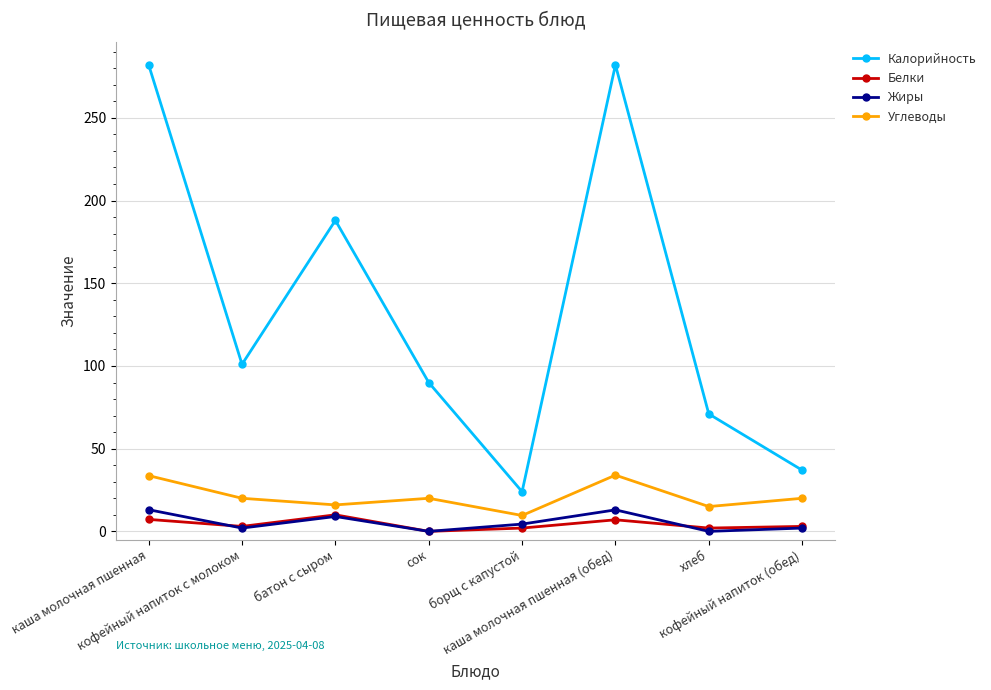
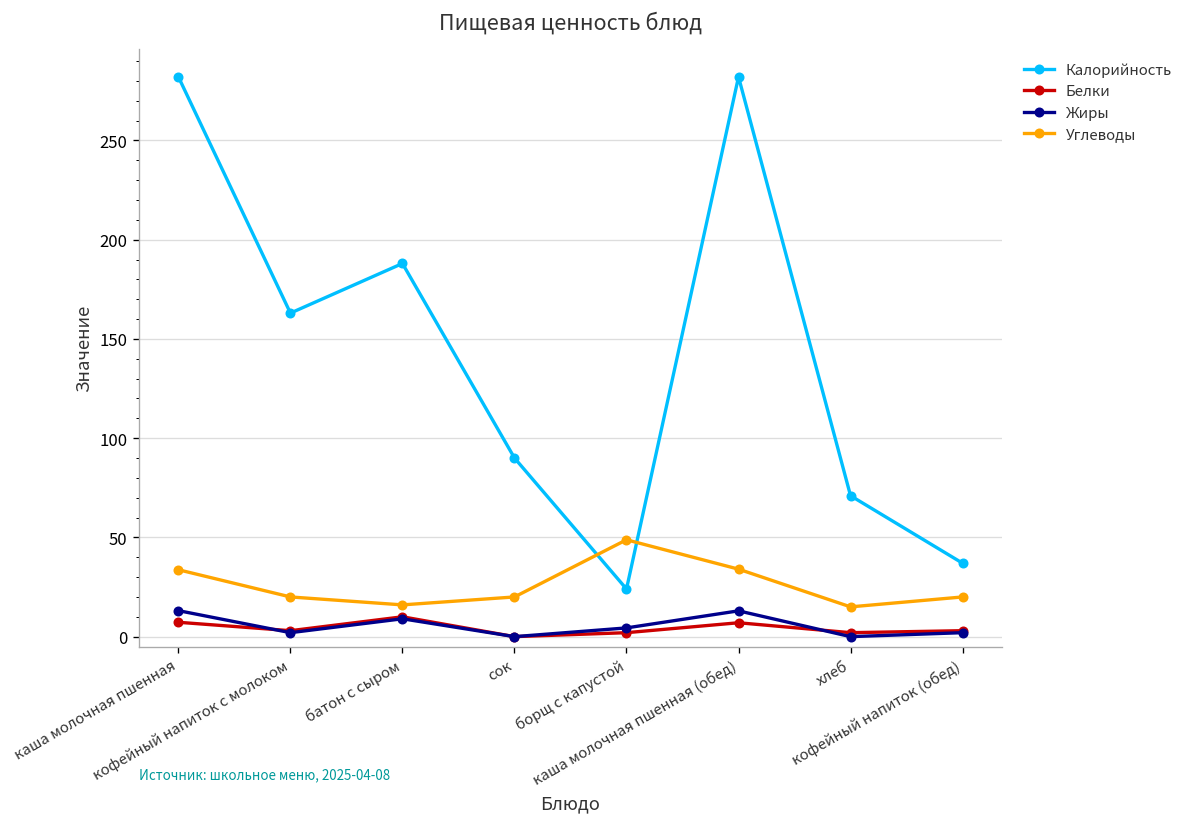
  {
    "Калорийность": {
      "каша молочная пшенная": 282,
-     "кофейный напиток с молоком": 101,
+     "кофейный напиток с молоком": 163,
      "батон с сыром": 188,
      "сок": 90,
      "борщ с капустой": 24,
      "каша молочная пшенная (обед)": 282,
      "хлеб": 71,
      "кофейный напиток (обед)": 37
    },
    "Белки": {
      "каша молочная пшенная": 7,
      "борщ с капустой": 2,
      "каша молочная пшенная (обед)": 7,
      "хлеб": 2
    },
    "Жиры": {
      "каша молочная пшенная": 13,
      "борщ с капустой": 4,
      "каша молочная пшенная (обед)": 13,
      "хлеб": 0
    },
    "Углеводы": {
      "каша молочная пшенная": 34,
      "кофейный напиток с молоком": 20,
      "батон с сыром": 16,
      "сок": 20,
-     "борщ с капустой": 10,
+     "борщ с капустой": 49,
      "каша молочная пшенная (обед)": 34,
      "хлеб": 15,
      "кофейный напиток (обед)": 20
    }
  }
